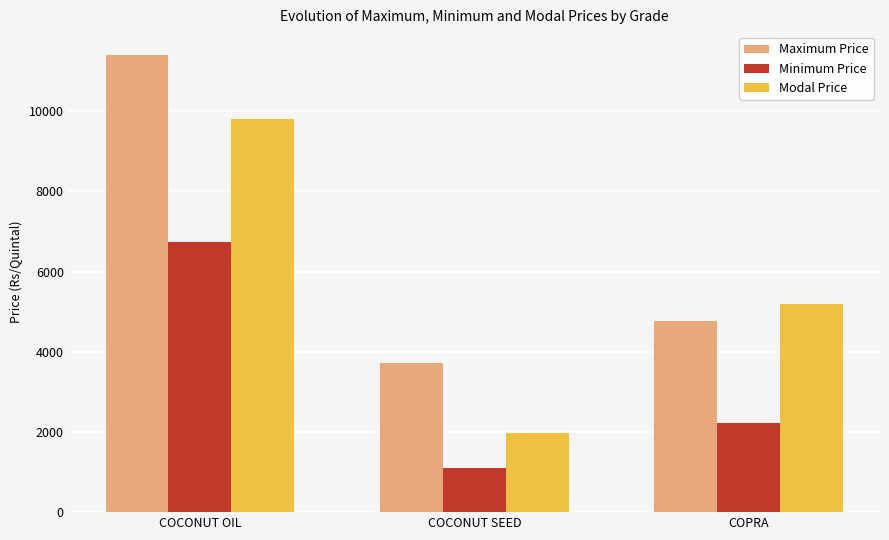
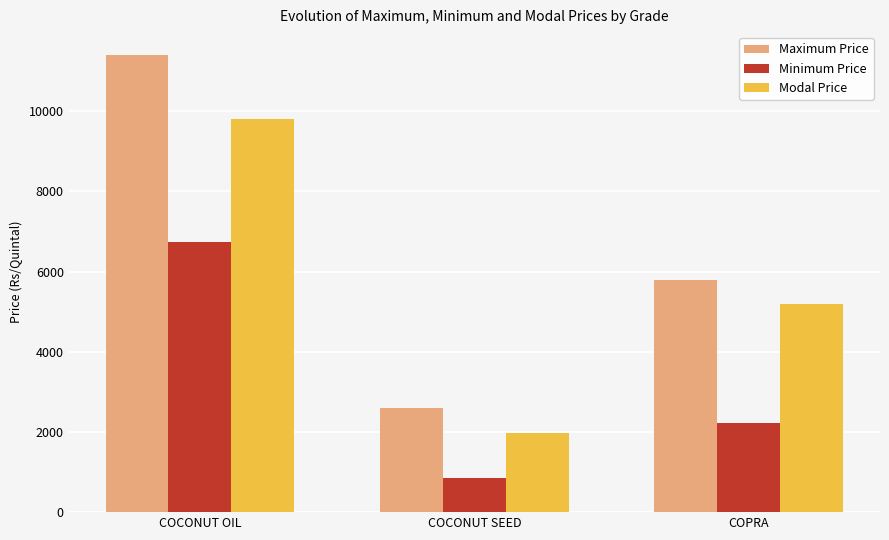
  {
    "Maximum Price": {
      "COCONUT OIL": 11400,
-     "COCONUT SEED": 3700,
-     "COPRA": 4800
+     "COCONUT SEED": 2600,
+     "COPRA": 5800
    },
    "Minimum Price": {
      "COCONUT OIL": 6700,
-     "COCONUT SEED": 1100,
+     "COCONUT SEED": 800,
      "COPRA": 2200
    },
    "Modal Price": {
      "COCONUT OIL": 9800,
      "COCONUT SEED": 2000,
      "COPRA": 5200
    }
  }
